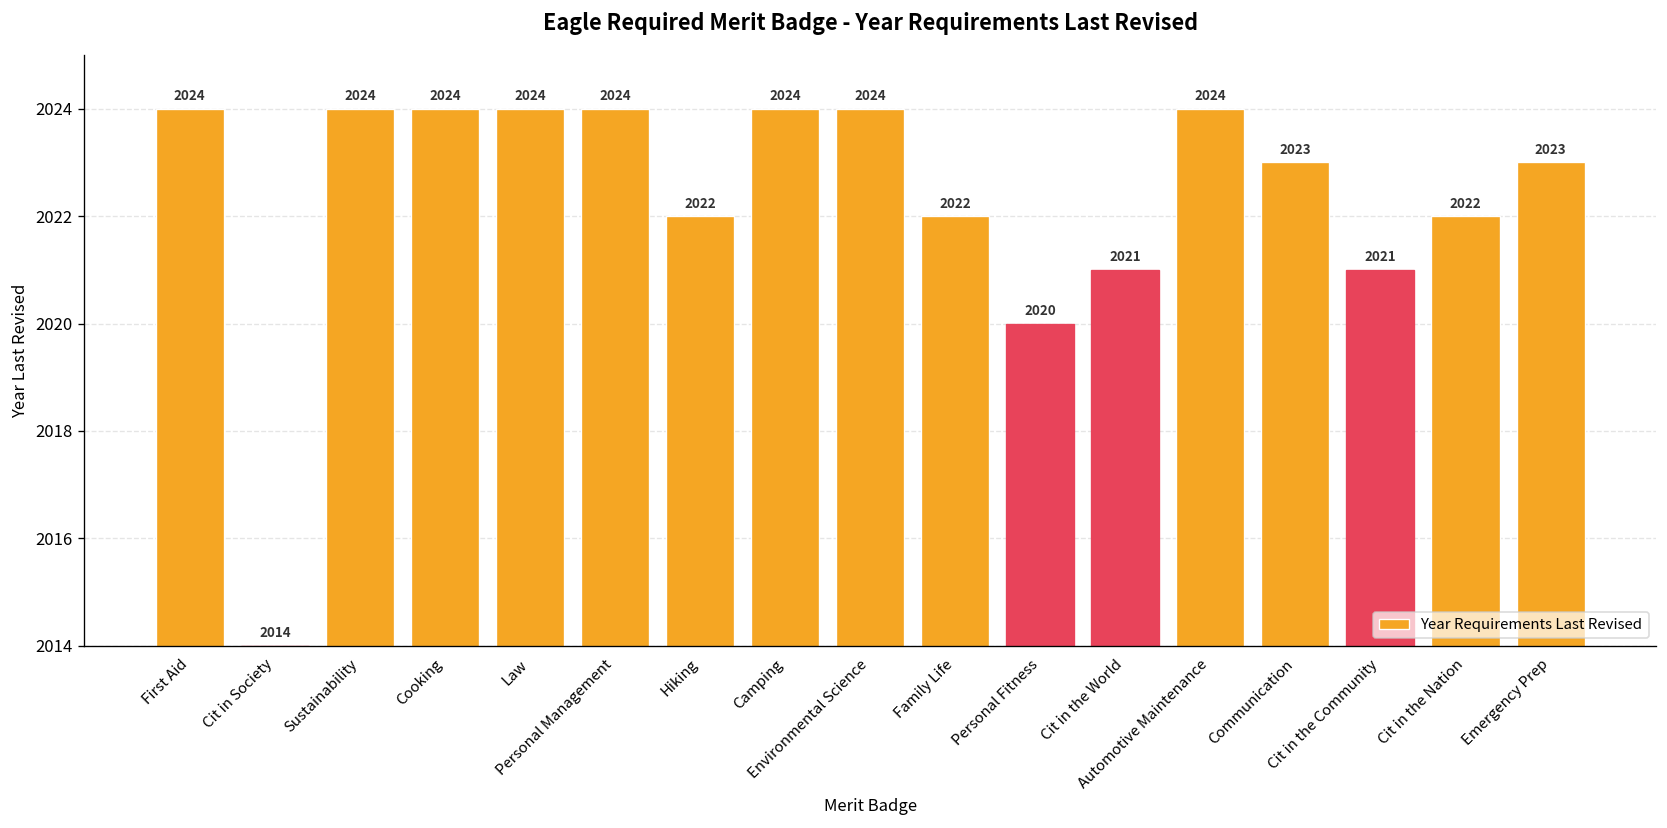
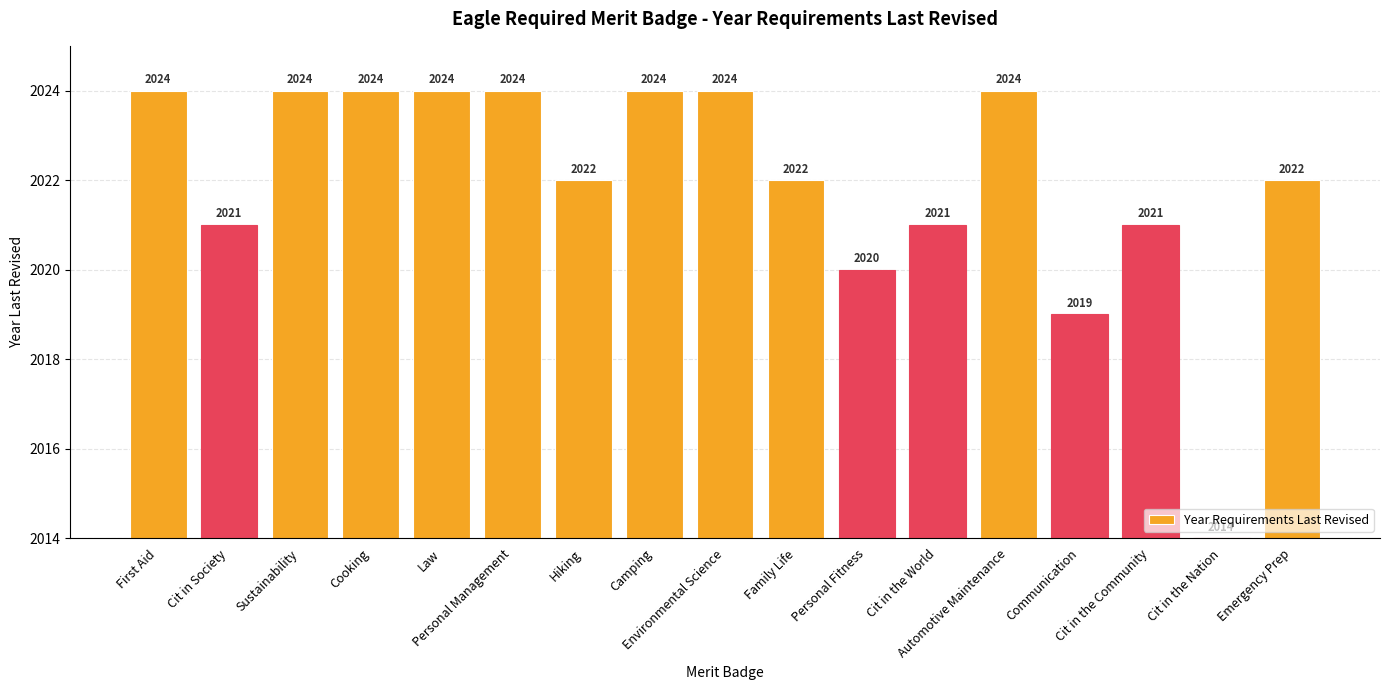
  {
    "First Aid": 2024,
-   "Cit in Society": 2014,
+   "Cit in Society": 2021,
    "Sustainability": 2024,
    "Cooking": 2024,
    "Law": 2024,
    "Personal Management": 2024,
    "Hiking": 2022,
    "Camping": 2024,
    "Environmental Science": 2024,
    "Family Life": 2022,
    "Personal Fitness": 2020,
    "Cit in the World": 2021,
    "Automotive Maintenance": 2024,
-   "Communication": 2023,
+   "Communication": 2019,
    "Cit in the Community": 2021,
-   "Cit in the Nation": 2022,
-   "Emergency Prep": 2023
+   "Cit in the Nation": 2014,
+   "Emergency Prep": 2022
  }
